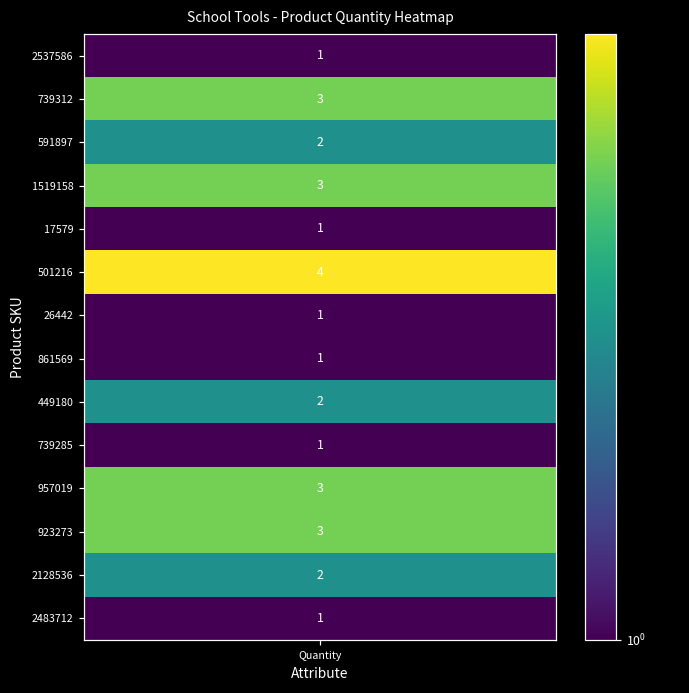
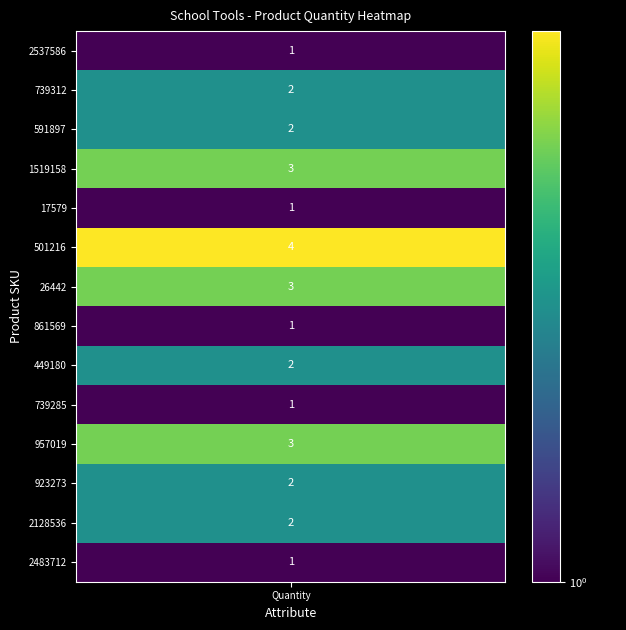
  {
    "2537586": {
      "Quantity": 1
    },
    "739312": {
-     "Quantity": 3
+     "Quantity": 2
    },
    "591897": {
      "Quantity": 2
    },
    "1519158": {
      "Quantity": 3
    },
    "17579": {
      "Quantity": 1
    },
    "501216": {
      "Quantity": 4
    },
    "26442": {
-     "Quantity": 1
+     "Quantity": 3
    },
    "861569": {
      "Quantity": 1
    },
    "449180": {
      "Quantity": 2
    },
    "739285": {
      "Quantity": 1
    },
    "957019": {
      "Quantity": 3
    },
    "923273": {
-     "Quantity": 3
+     "Quantity": 2
    },
    "2128536": {
      "Quantity": 2
    },
    "2483712": {
      "Quantity": 1
    }
  }
